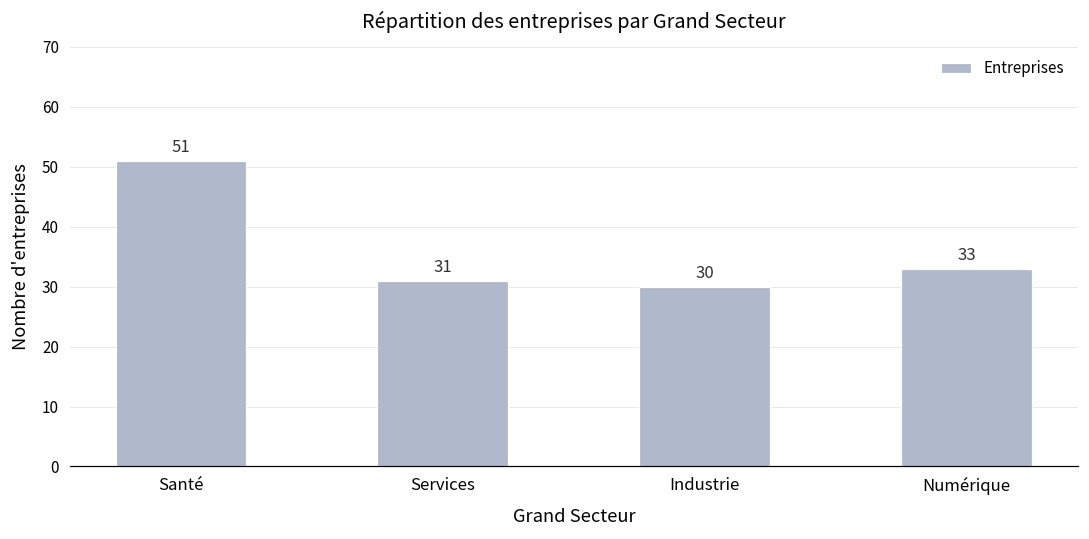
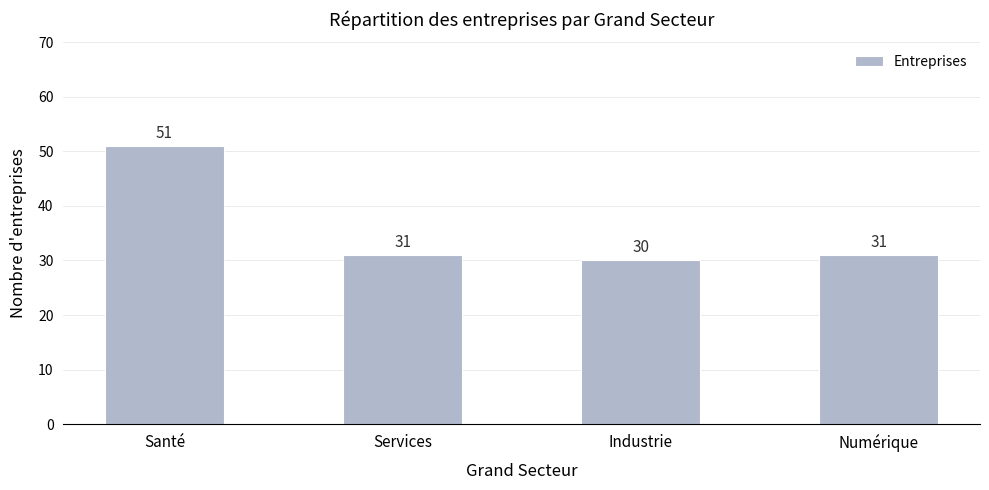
  {
    "Santé": 51,
    "Services": 31,
    "Industrie": 30,
-   "Numérique": 33
+   "Numérique": 31
  }
